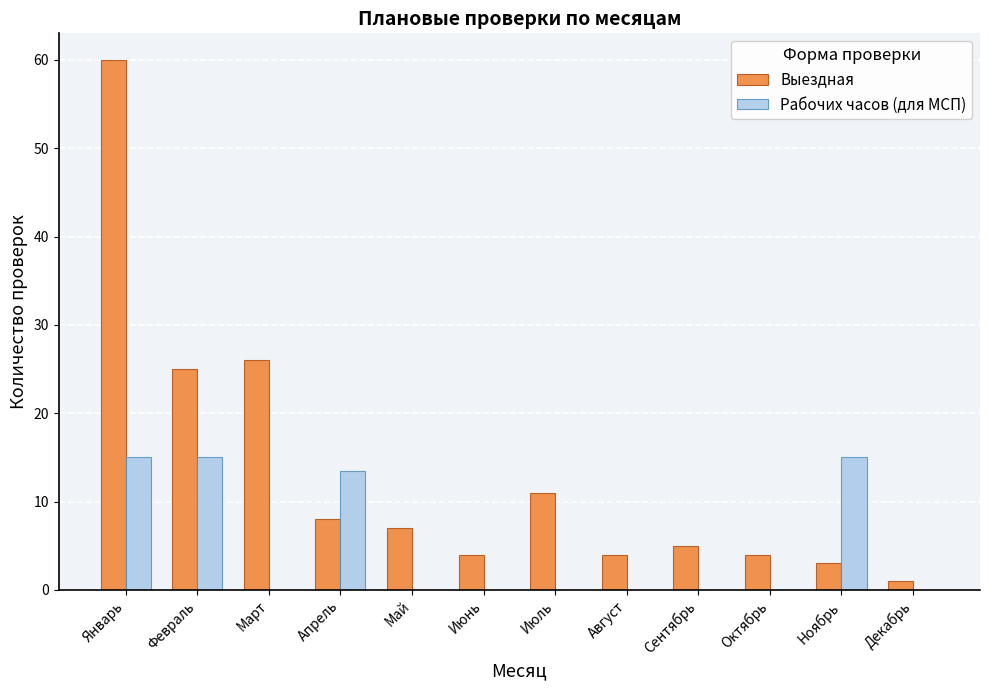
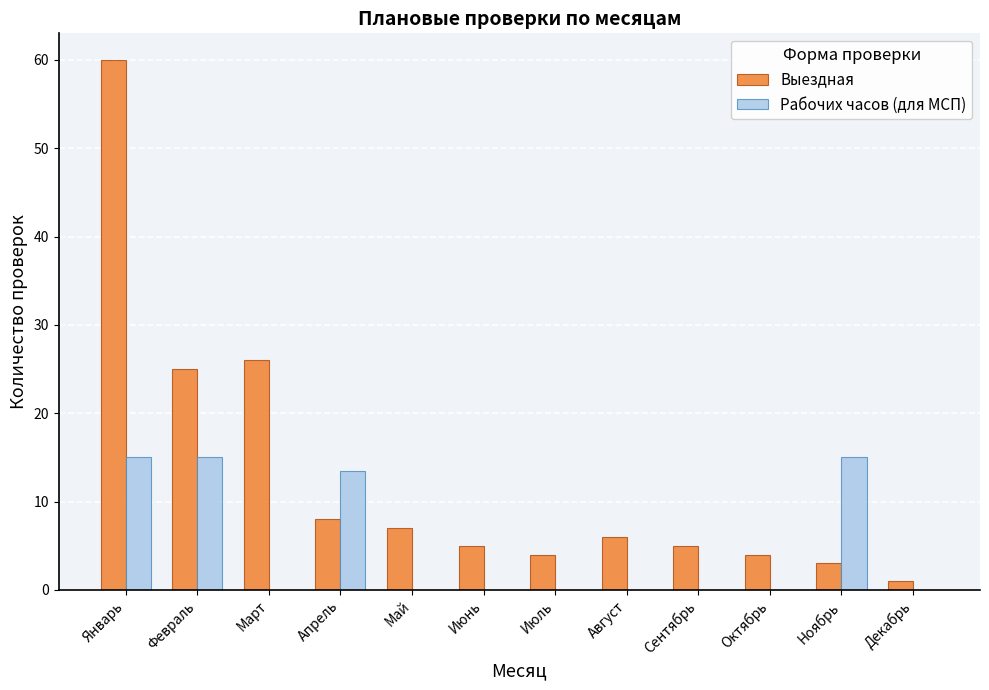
  {
    "Выездная": {
      "Январь": 60,
      "Февраль": 25,
      "Март": 26,
      "Апрель": 8,
      "Май": 7,
-     "Июнь": 4,
-     "Июль": 11,
-     "Август": 4,
+     "Июнь": 5,
+     "Июль": 4,
+     "Август": 6,
      "Сентябрь": 5,
      "Октябрь": 4,
      "Ноябрь": 3,
      "Декабрь": 1
    },
    "Рабочих часов (для МСП)": {
      "Январь": 15,
      "Февраль": 15,
      "Март": 0,
      "Апрель": 14,
      "Май": 0,
      "Июнь": 0,
      "Июль": 0,
      "Август": 0,
      "Сентябрь": 0,
      "Октябрь": 0,
      "Ноябрь": 15,
      "Декабрь": 0
    }
  }
